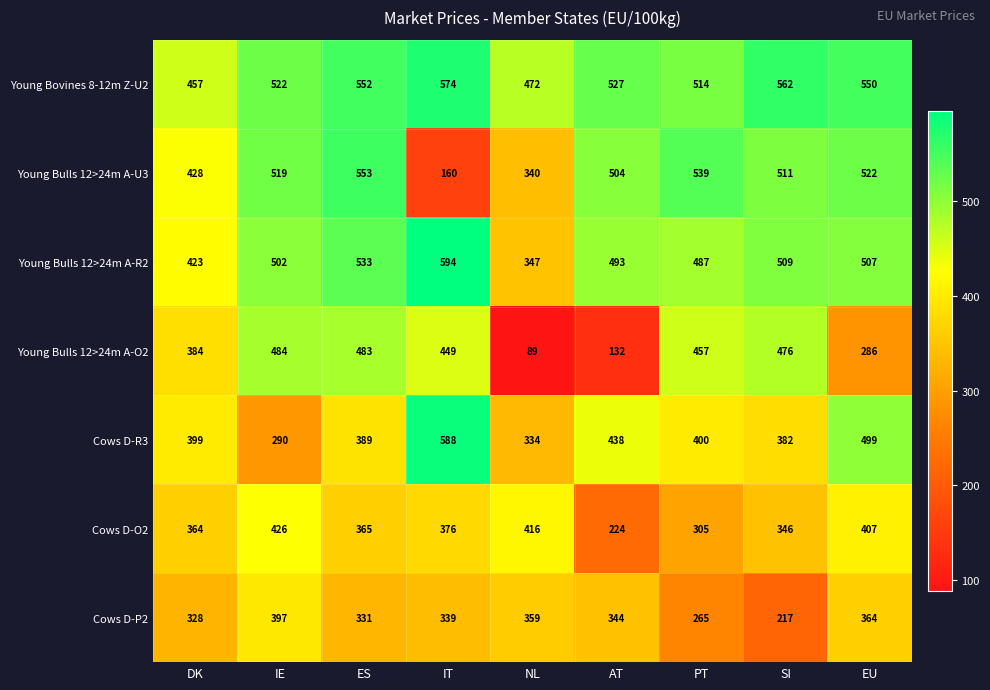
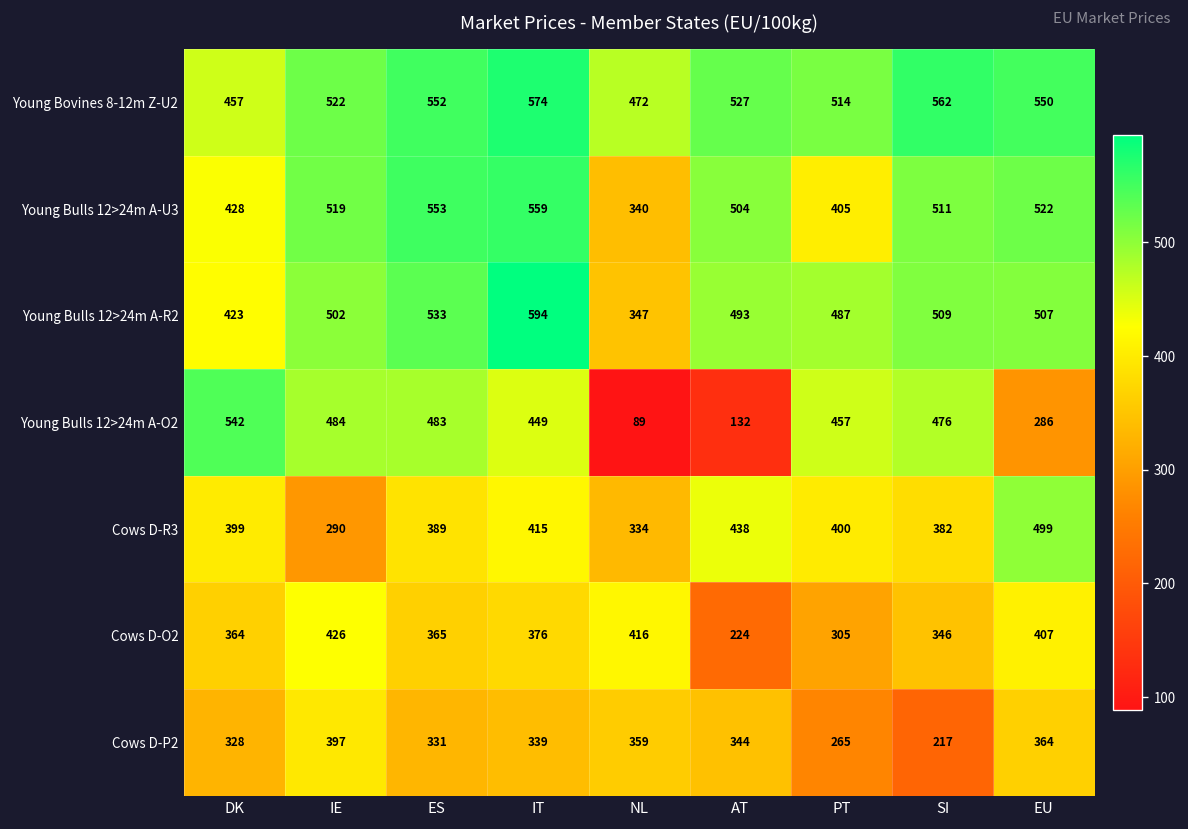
  {
    "Young Bovines 8-12m Z-U2": {
      "DK": 457,
      "IE": 522,
      "ES": 552,
      "IT": 574,
      "NL": 472,
      "AT": 527,
      "PT": 514,
      "SI": 562,
      "EU": 550
    },
    "Young Bulls 12>24m A-U3": {
      "DK": 428,
      "IE": 519,
      "ES": 553,
-     "IT": 160,
+     "IT": 559,
      "NL": 340,
      "AT": 504,
-     "PT": 539,
+     "PT": 405,
      "SI": 511,
      "EU": 522
    },
    "Young Bulls 12>24m A-R2": {
      "DK": 423,
      "IE": 502,
      "ES": 533,
      "IT": 594,
      "NL": 347,
      "AT": 493,
      "PT": 487,
      "SI": 509,
      "EU": 507
    },
    "Young Bulls 12>24m A-O2": {
-     "DK": 384,
+     "DK": 542,
      "IE": 484,
      "ES": 483,
      "IT": 449,
      "NL": 89,
      "AT": 132,
      "PT": 457,
      "SI": 476,
      "EU": 286
    },
    "Cows D-R3": {
      "DK": 399,
      "IE": 290,
      "ES": 389,
-     "IT": 588,
+     "IT": 415,
      "NL": 334,
      "AT": 438,
      "PT": 400,
      "SI": 382,
      "EU": 499
    },
    "Cows D-O2": {
      "DK": 364,
      "IE": 426,
      "ES": 365,
      "IT": 376,
      "NL": 416,
      "AT": 224,
      "PT": 305,
      "SI": 346,
      "EU": 407
    },
    "Cows D-P2": {
      "DK": 328,
      "IE": 397,
      "ES": 331,
      "IT": 339,
      "NL": 359,
      "AT": 344,
      "PT": 265,
      "SI": 217,
      "EU": 364
    }
  }
